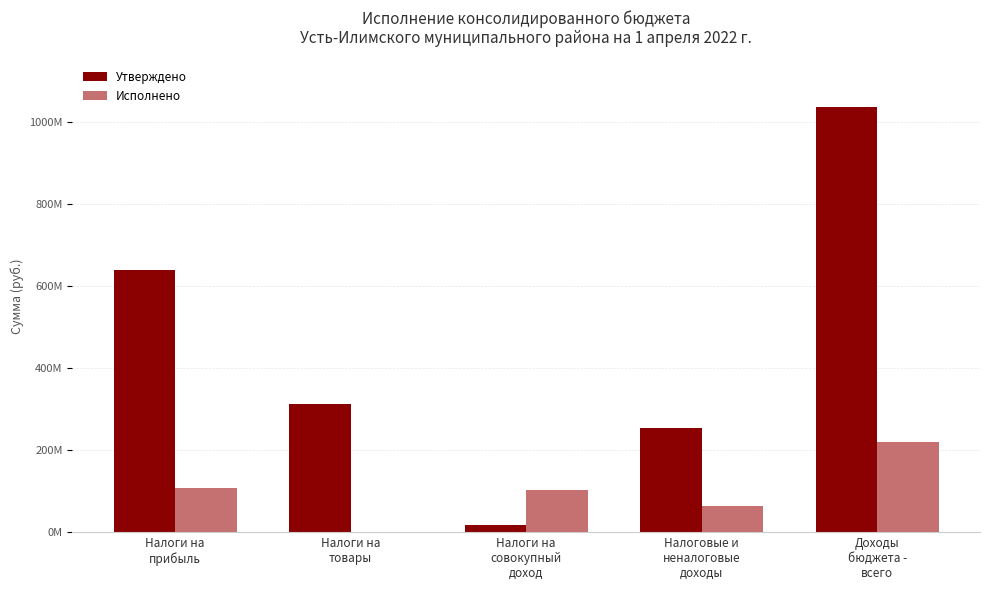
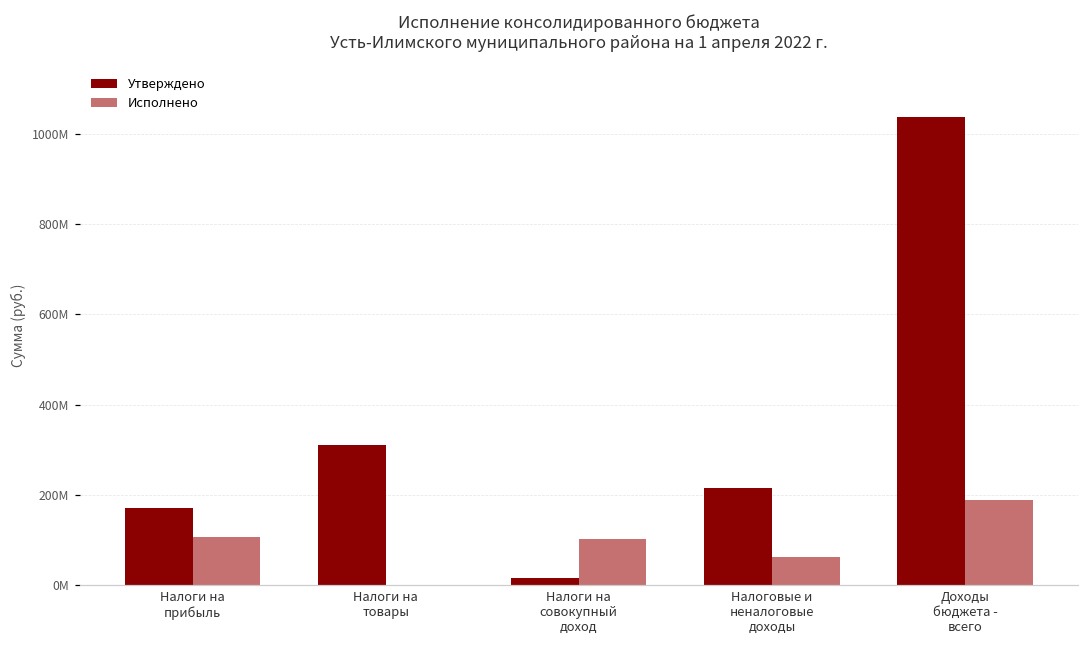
  {
    "Утверждено": {
-     "Налоги на прибыль": 640000000,
+     "Налоги на прибыль": 170000000,
      "Налоги на товары": 310000000,
      "Налоги на совокупный доход": 20000000,
-     "Налоговые и неналоговые доходы": 250000000,
+     "Налоговые и неналоговые доходы": 210000000,
      "Доходы бюджета - всего": 1040000000
    },
    "Исполнено": {
      "Налоги на прибыль": 110000000,
      "Налоги на совокупный доход": 100000000,
      "Налоговые и неналоговые доходы": 60000000,
-     "Доходы бюджета - всего": 220000000
+     "Доходы бюджета - всего": 190000000
    }
  }
